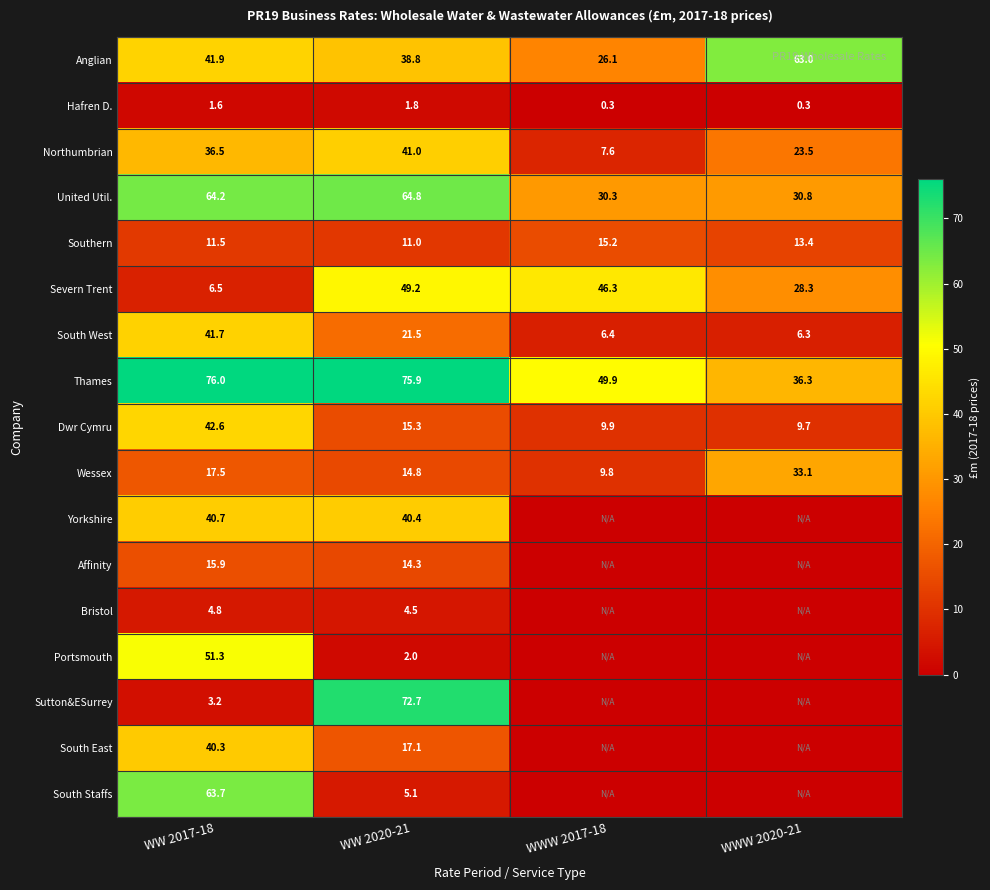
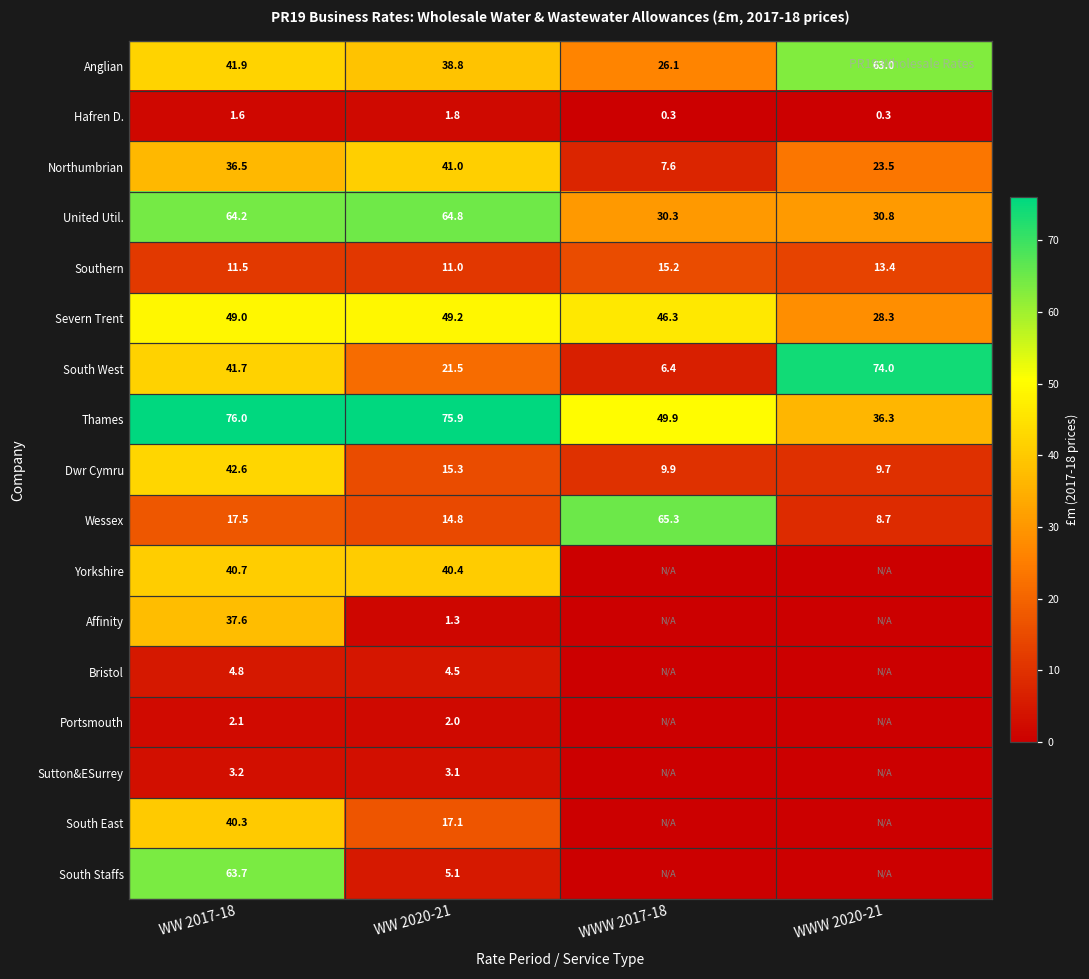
  {
    "Anglian": {
      "WW 2017-18": 41.9,
      "WW 2020-21": 38.8,
      "WWW 2017-18": 26.1
    },
    "Hafren D.": {
      "WW 2017-18": 1.6,
      "WW 2020-21": 1.8,
      "WWW 2017-18": 0.3,
      "WWW 2020-21": 0.3
    },
    "Northumbrian": {
      "WW 2017-18": 36.5,
      "WW 2020-21": 41.0,
      "WWW 2017-18": 7.6,
      "WWW 2020-21": 23.5
    },
    "United Util.": {
      "WW 2017-18": 64.2,
      "WW 2020-21": 64.8,
      "WWW 2017-18": 30.3,
      "WWW 2020-21": 30.8
    },
    "Southern": {
      "WW 2017-18": 11.5,
      "WW 2020-21": 11.0,
      "WWW 2017-18": 15.2,
      "WWW 2020-21": 13.4
    },
    "Severn Trent": {
-     "WW 2017-18": 6.5,
+     "WW 2017-18": 49.0,
      "WW 2020-21": 49.2,
      "WWW 2017-18": 46.3,
      "WWW 2020-21": 28.3
    },
    "South West": {
      "WW 2017-18": 41.7,
      "WW 2020-21": 21.5,
      "WWW 2017-18": 6.4,
-     "WWW 2020-21": 6.3
+     "WWW 2020-21": 74.0
    },
    "Thames": {
      "WW 2017-18": 76.0,
      "WW 2020-21": 75.9,
      "WWW 2017-18": 49.9,
      "WWW 2020-21": 36.3
    },
    "Dwr Cymru": {
      "WW 2017-18": 42.6,
      "WW 2020-21": 15.3,
      "WWW 2017-18": 9.9,
      "WWW 2020-21": 9.7
    },
    "Wessex": {
      "WW 2017-18": 17.5,
      "WW 2020-21": 14.8,
-     "WWW 2017-18": 9.8,
-     "WWW 2020-21": 33.1
+     "WWW 2017-18": 65.3,
+     "WWW 2020-21": 8.7
    },
    "Yorkshire": {
      "WW 2017-18": 40.7,
      "WW 2020-21": 40.4
    },
    "Affinity": {
-     "WW 2017-18": 15.9,
-     "WW 2020-21": 14.3
+     "WW 2017-18": 37.6,
+     "WW 2020-21": 1.3
    },
    "Bristol": {
      "WW 2017-18": 4.8,
      "WW 2020-21": 4.5
    },
    "Portsmouth": {
-     "WW 2017-18": 51.3,
+     "WW 2017-18": 2.1,
      "WW 2020-21": 2.0
    },
    "Sutton&ESurrey": {
      "WW 2017-18": 3.2,
-     "WW 2020-21": 72.7
+     "WW 2020-21": 3.1
    },
    "South East": {
      "WW 2017-18": 40.3,
      "WW 2020-21": 17.1
    },
    "South Staffs": {
      "WW 2017-18": 63.7,
      "WW 2020-21": 5.1
    }
  }
